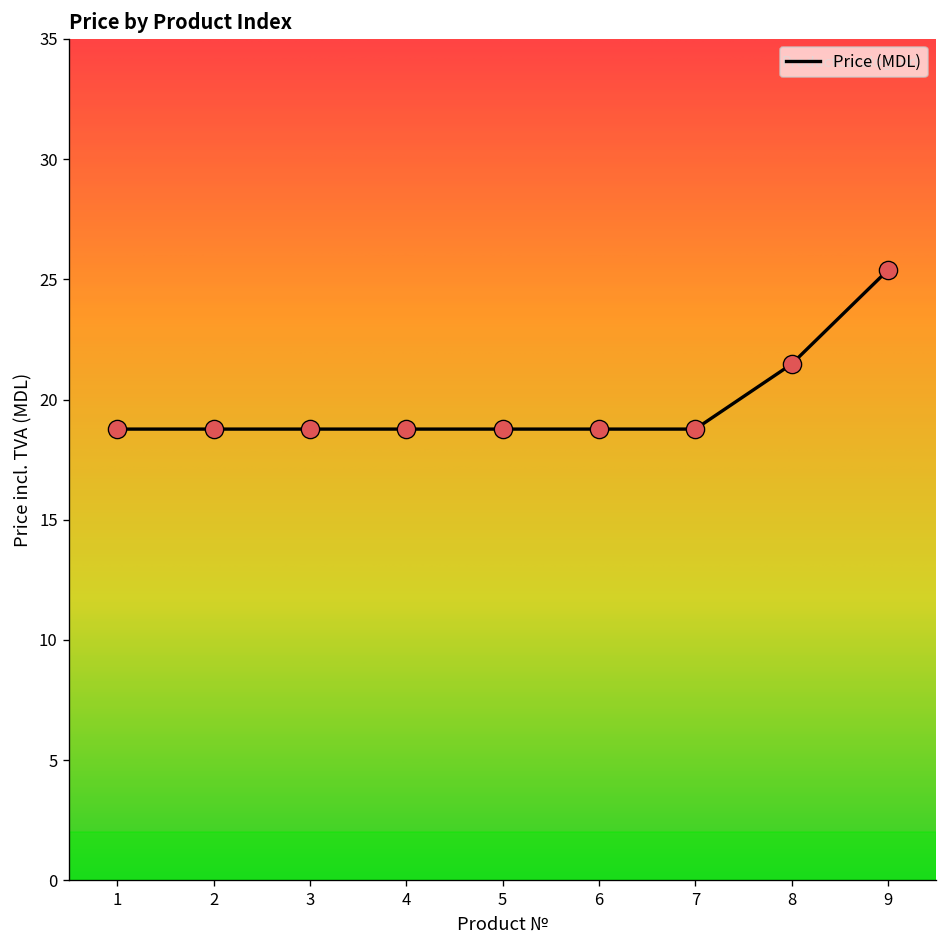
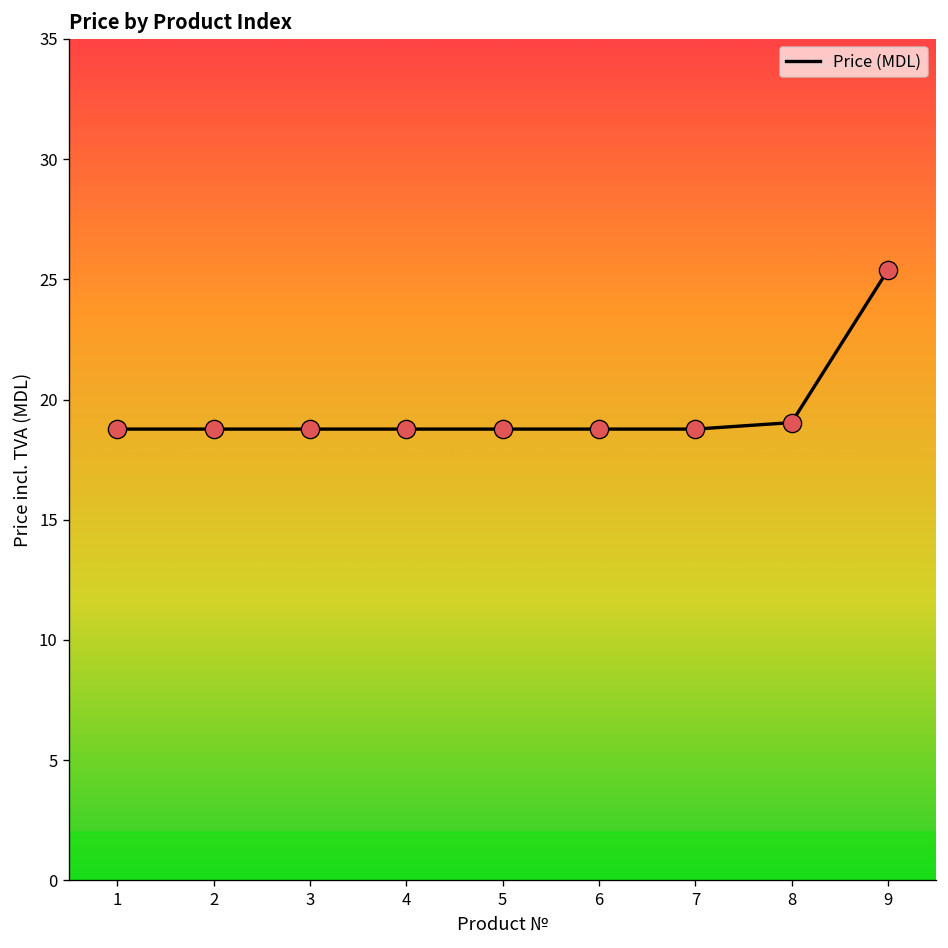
  {
    "1": 18.8,
    "2": 18.8,
    "3": 18.8,
    "4": 18.8,
    "5": 18.8,
    "6": 18.8,
    "7": 18.8,
-   "8": 21.5,
+   "8": 19.0,
    "9": 25.4
  }
